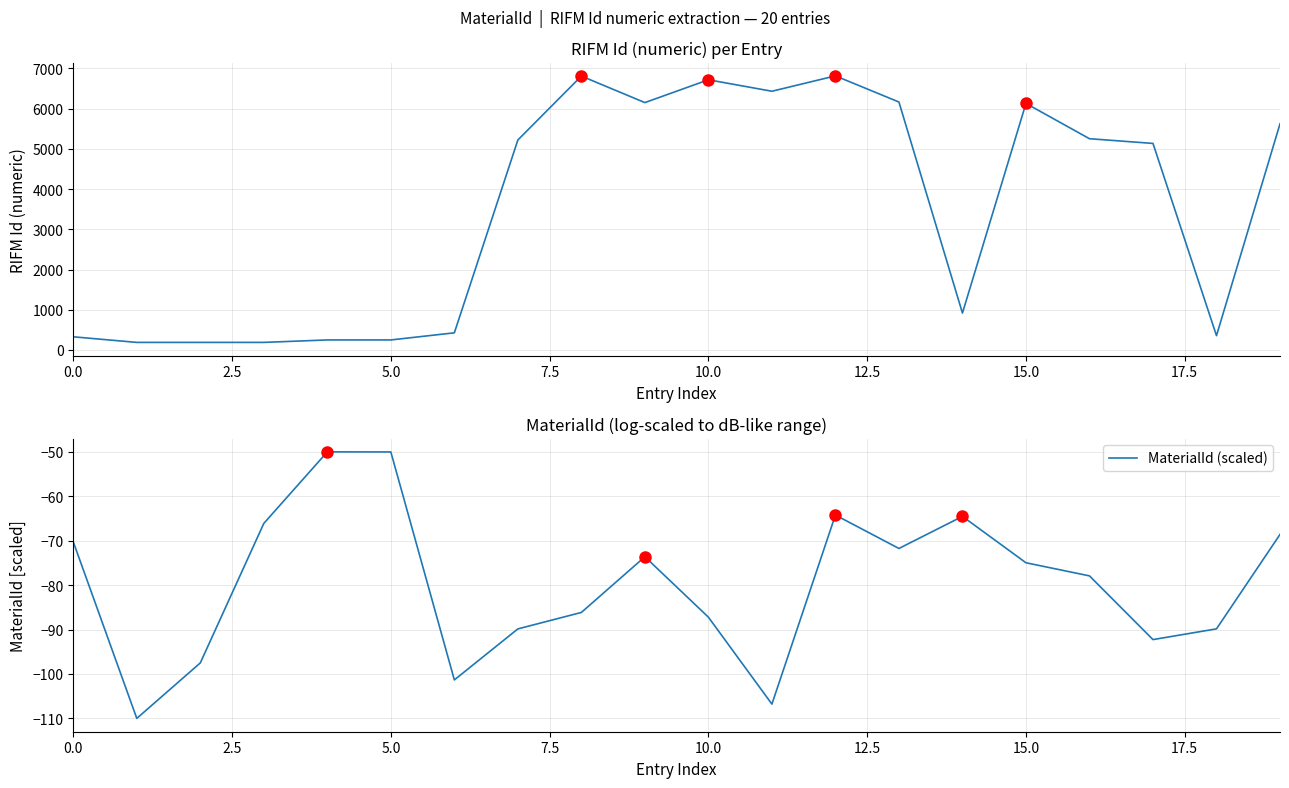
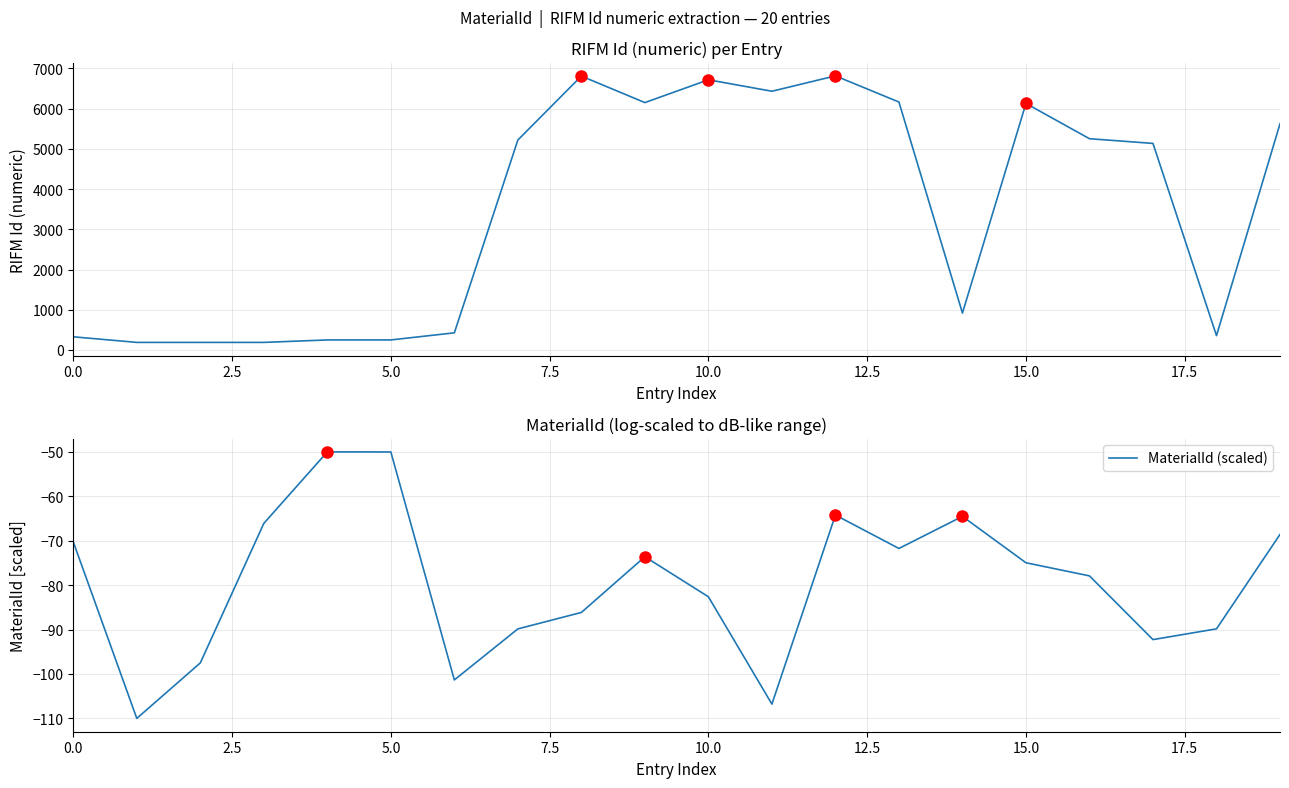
  {
    "MaterialId (log-scaled to dB-like range)": {
      "MaterialId (scaled)": {
        "0.0": -70,
        "5.0": -50,
-       "10.0": -87,
+       "10.0": -83,
        "15.0": -75
      }
    }
  }
